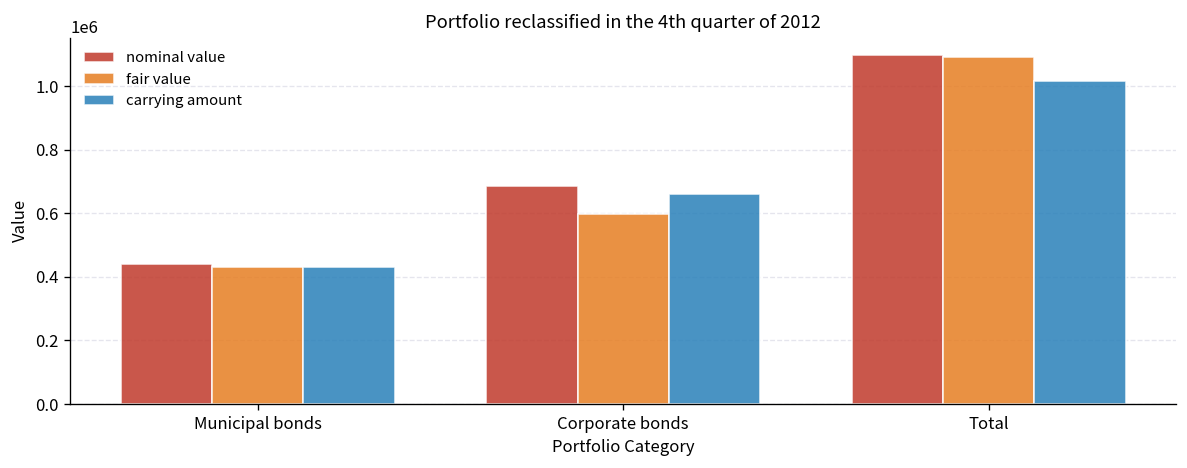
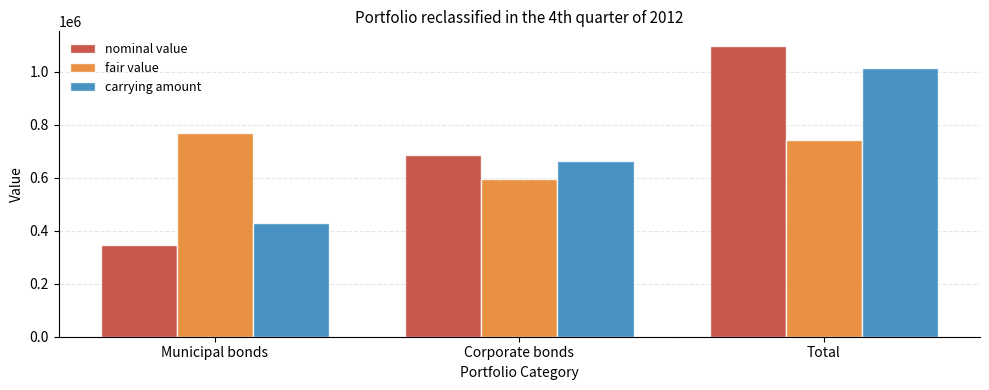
  {
    "nominal value": {
-     "Municipal bonds": 440000,
+     "Municipal bonds": 340000,
      "Corporate bonds": 690000,
      "Total": 1100000
    },
    "fair value": {
-     "Municipal bonds": 430000,
+     "Municipal bonds": 770000,
      "Corporate bonds": 600000,
-     "Total": 1090000
+     "Total": 740000
    },
    "carrying amount": {
      "Municipal bonds": 430000,
      "Corporate bonds": 660000,
      "Total": 1020000
    }
  }
